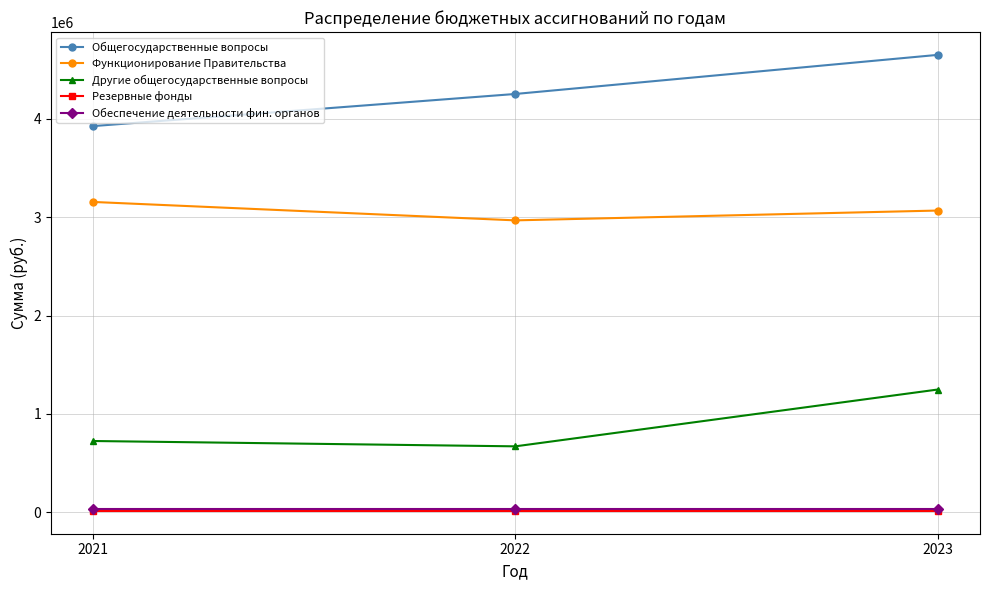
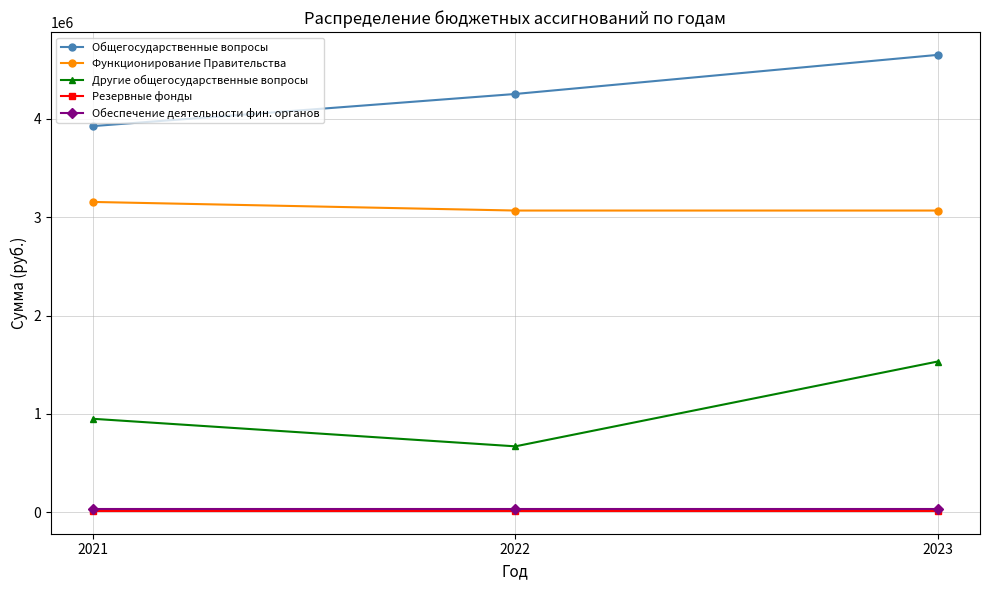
  {
    "Общегосударственные вопросы": {
      "2021": 3900000,
      "2022": 4300000,
      "2023": 4600000
    },
    "Функционирование Правительства": {
      "2021": 3200000,
-     "2022": 3000000,
+     "2022": 3100000,
      "2023": 3100000
    },
    "Другие общегосударственные вопросы": {
-     "2021": 700000,
+     "2021": 1000000,
      "2022": 700000,
-     "2023": 1200000
+     "2023": 1500000
    }
  }
